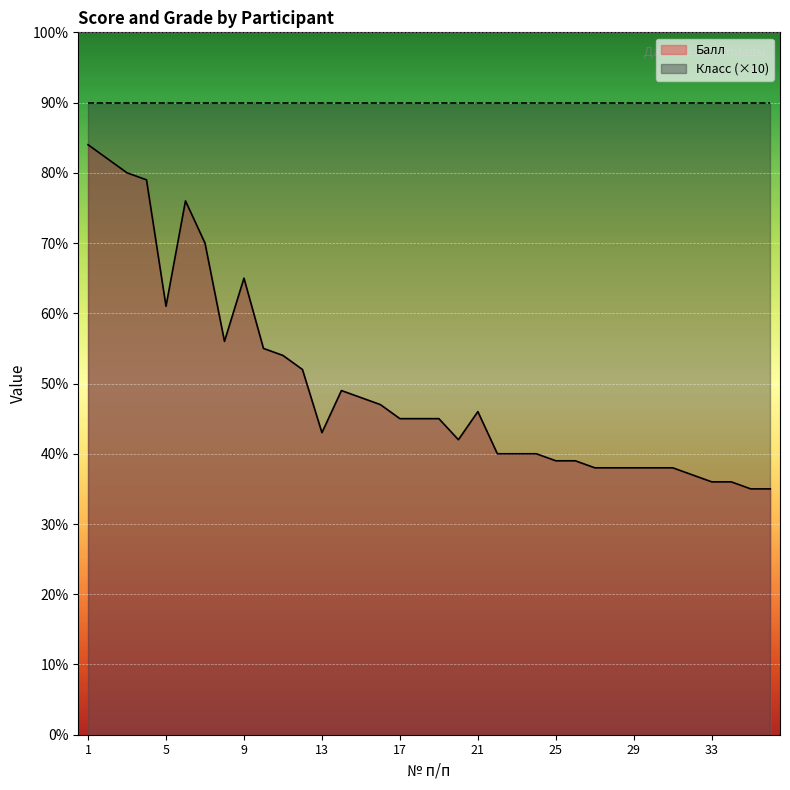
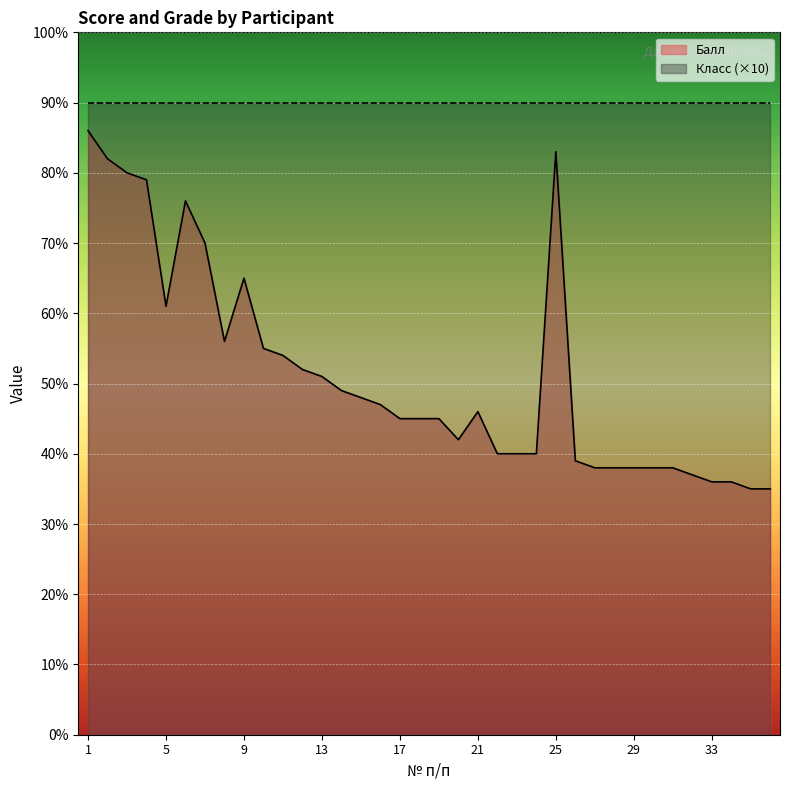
  {
    "Балл": {
-     "1": "84%",
+     "1": "86%",
      "5": "61%",
      "9": "65%",
-     "13": "43%",
+     "13": "51%",
      "17": "45%",
      "21": "46%",
-     "25": "39%",
+     "25": "83%",
      "29": "38%",
      "33": "36%"
    },
    "Класс (×10)": {
      "1": "90%",
      "5": "90%",
      "9": "90%",
      "13": "90%",
      "17": "90%",
      "21": "90%",
      "25": "90%",
      "29": "90%",
      "33": "90%"
    }
  }
